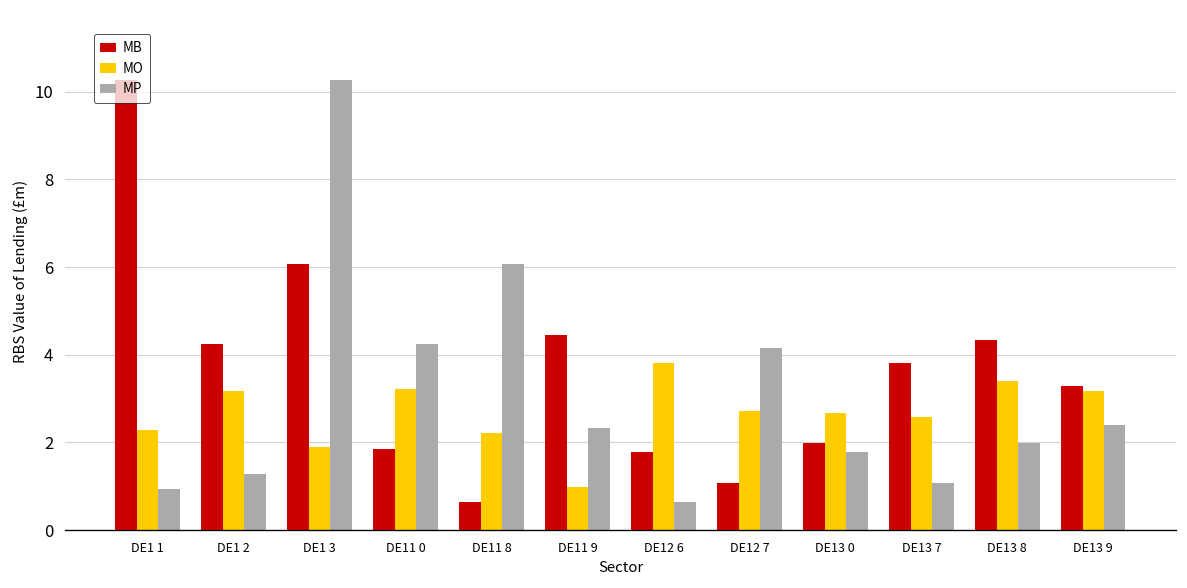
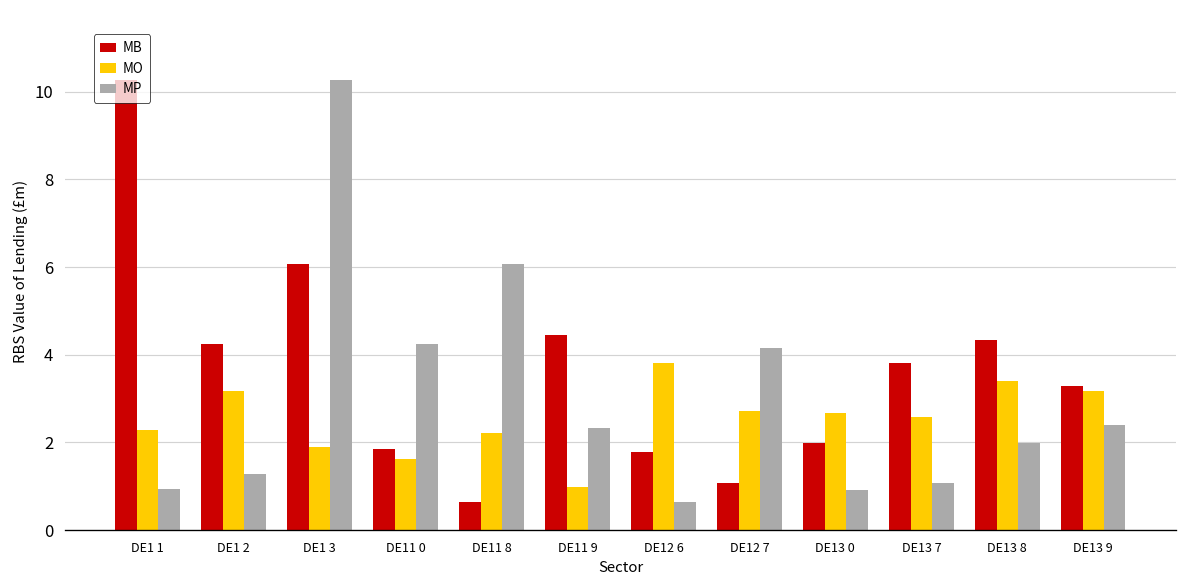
  {
    "MB": {
      "DE1 2": 4.2,
      "DE1 3": 6.1,
      "DE11 0": 1.9,
      "DE11 8": 0.6,
      "DE11 9": 4.5,
      "DE12 6": 1.8,
      "DE12 7": 1.1,
      "DE13 0": 2.0,
      "DE13 7": 3.8,
      "DE13 8": 4.3,
      "DE13 9": 3.3
    },
    "MO": {
      "DE1 1": 2.3,
      "DE1 2": 3.2,
      "DE1 3": 1.9,
-     "DE11 0": 3.2,
+     "DE11 0": 1.6,
      "DE11 8": 2.2,
      "DE11 9": 1.0,
      "DE12 6": 3.8,
      "DE12 7": 2.7,
      "DE13 0": 2.7,
      "DE13 7": 2.6,
      "DE13 8": 3.4,
      "DE13 9": 3.2
    },
    "MP": {
      "DE1 1": 0.9,
      "DE1 2": 1.3,
      "DE1 3": 10.3,
      "DE11 0": 4.2,
      "DE11 8": 6.1,
      "DE11 9": 2.3,
      "DE12 6": 0.6,
      "DE12 7": 4.2,
-     "DE13 0": 1.8,
+     "DE13 0": 0.9,
      "DE13 7": 1.1,
      "DE13 8": 2.0,
      "DE13 9": 2.4
    }
  }
